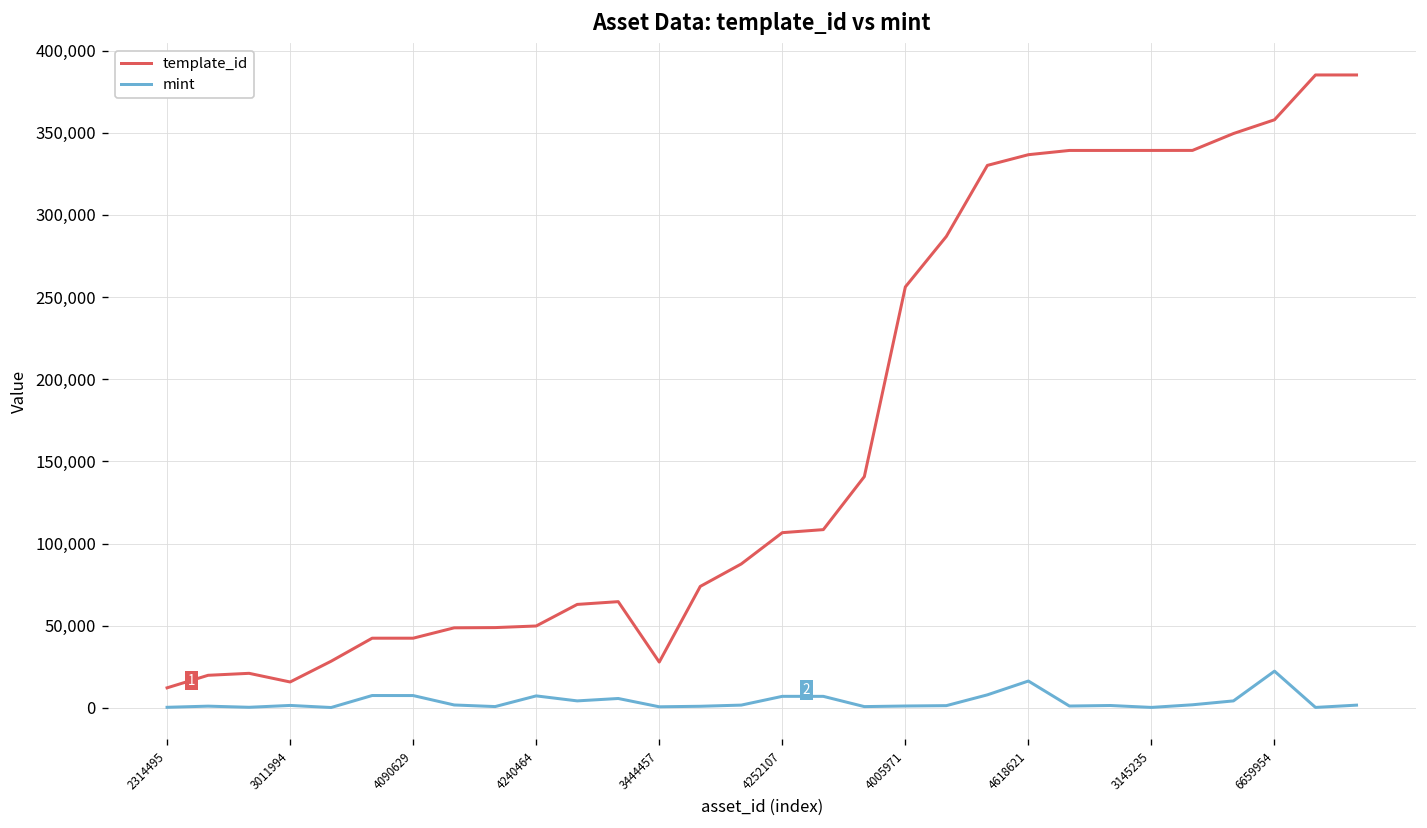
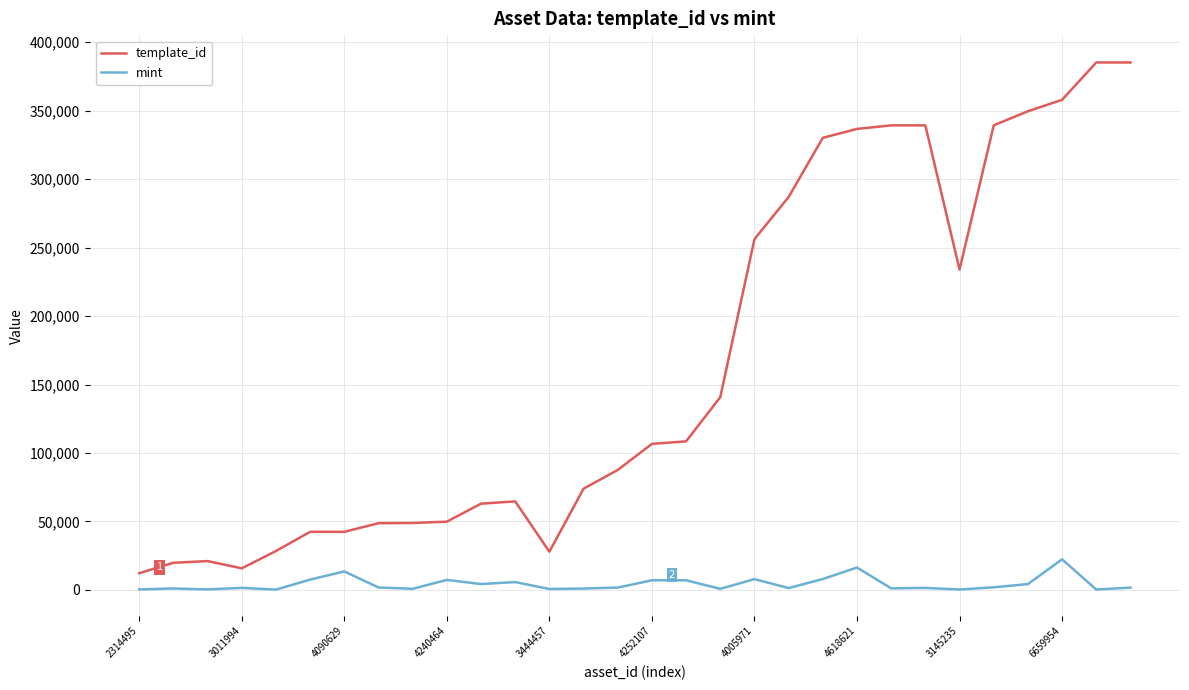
  {
    "template_id": {
      "2314495": "12,000",
      "3011994": "16,000",
      "4090629": "42,000",
      "4240464": "50,000",
      "3444457": "28,000",
      "4252107": "107,000",
      "4005971": "256,000",
      "4618621": "337,000",
-     "3145235": "339,000",
+     "3145235": "234,000",
      "6659954": "358,000"
    },
    "mint": {
      "2314495": "0",
      "3011994": "2,000",
-     "4090629": "8,000",
+     "4090629": "14,000",
      "4240464": "7,000",
      "3444457": "1,000",
      "4252107": "7,000",
-     "4005971": "1,000",
+     "4005971": "8,000",
      "4618621": "16,000",
      "3145235": "0",
      "6659954": "22,000"
    }
  }
